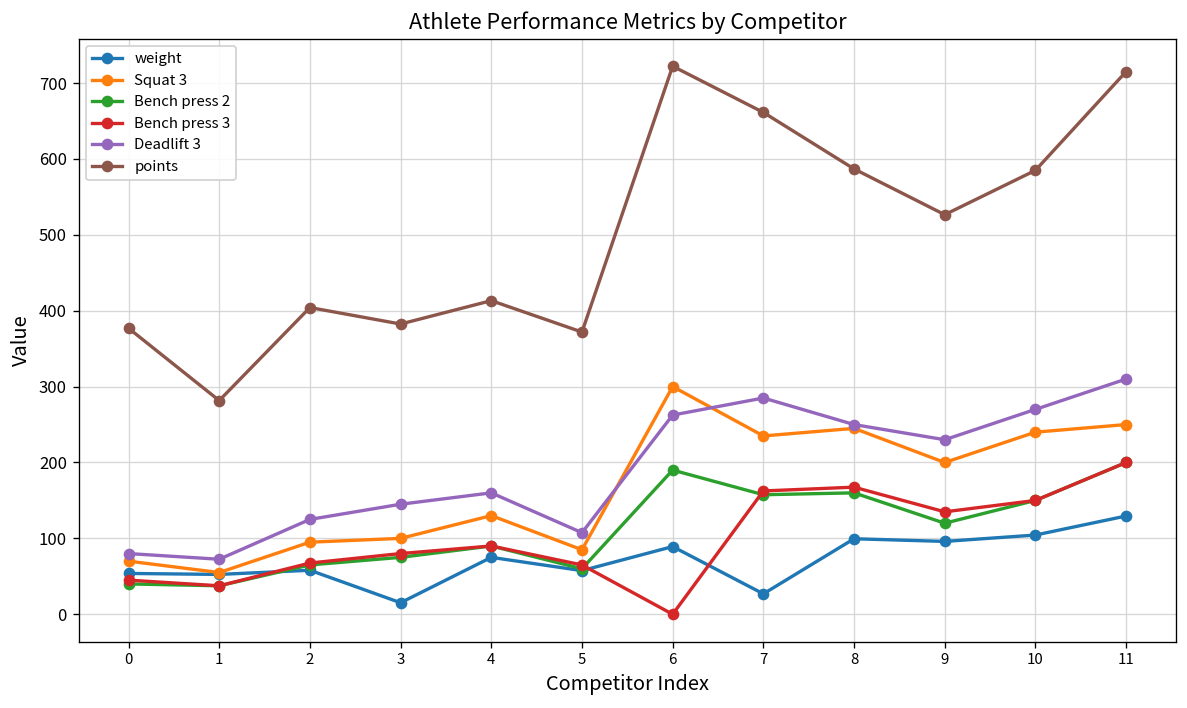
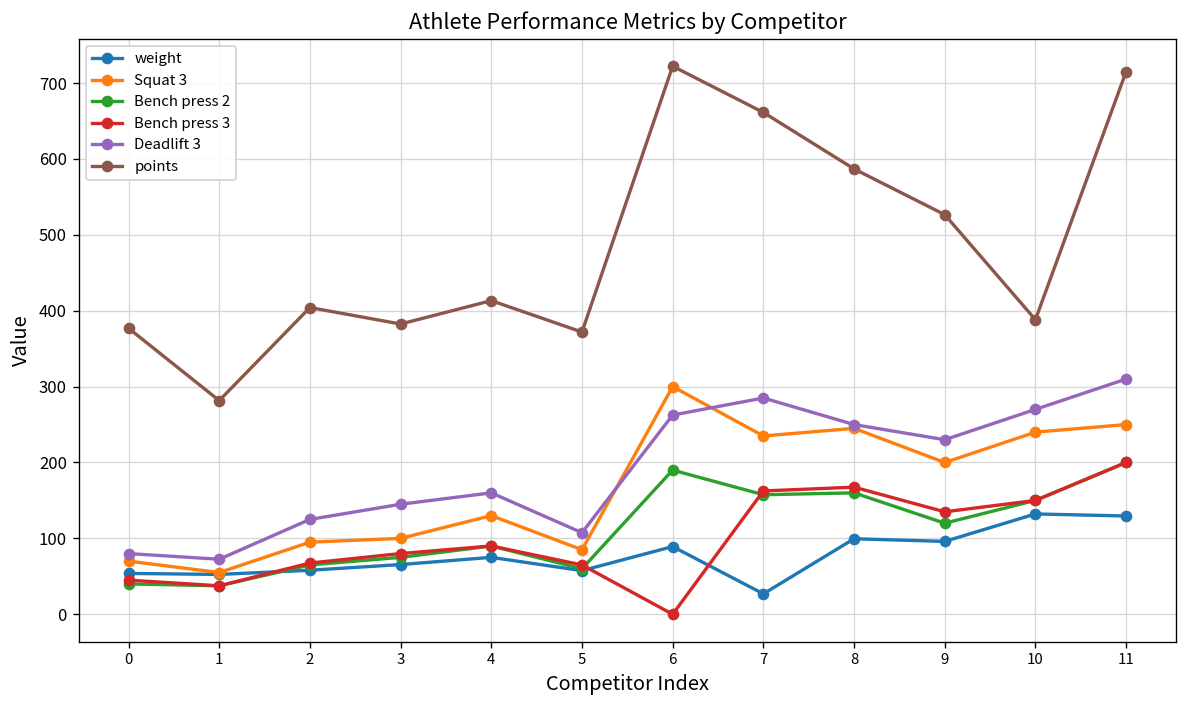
  {
    "weight": {
      "0": 50,
      "2": 60,
-     "3": 20,
+     "3": 70,
      "4": 80,
      "6": 90,
      "7": 30,
      "8": 100,
      "9": 100,
-     "10": 100,
+     "10": 130,
      "11": 130
    },
    "Squat 3": {
      "0": 70,
      "2": 100,
      "3": 100,
      "4": 130,
      "5": 90,
      "6": 300,
      "7": 240,
      "8": 250,
      "9": 200,
      "10": 240,
      "11": 250
    },
    "Bench press 2": {
      "0": 40,
      "3": 80,
      "6": 190,
      "7": 160,
      "8": 160,
      "9": 120
    },
    "Bench press 3": {
      "0": 50,
      "3": 80,
      "5": 70,
      "6": 0,
      "7": 160,
      "8": 170,
      "9": 140
    },
    "Deadlift 3": {
      "0": 80,
      "1": 70,
      "2": 130,
      "3": 150,
      "4": 160,
      "5": 110,
      "6": 260,
      "7": 290,
      "8": 250,
      "9": 230,
      "10": 270,
      "11": 310
    },
    "points": {
      "0": 380,
      "1": 280,
      "2": 400,
      "3": 380,
      "4": 410,
      "5": 370,
      "6": 720,
      "7": 660,
      "8": 590,
      "9": 530,
-     "10": 590,
+     "10": 390,
      "11": 720
    }
  }
